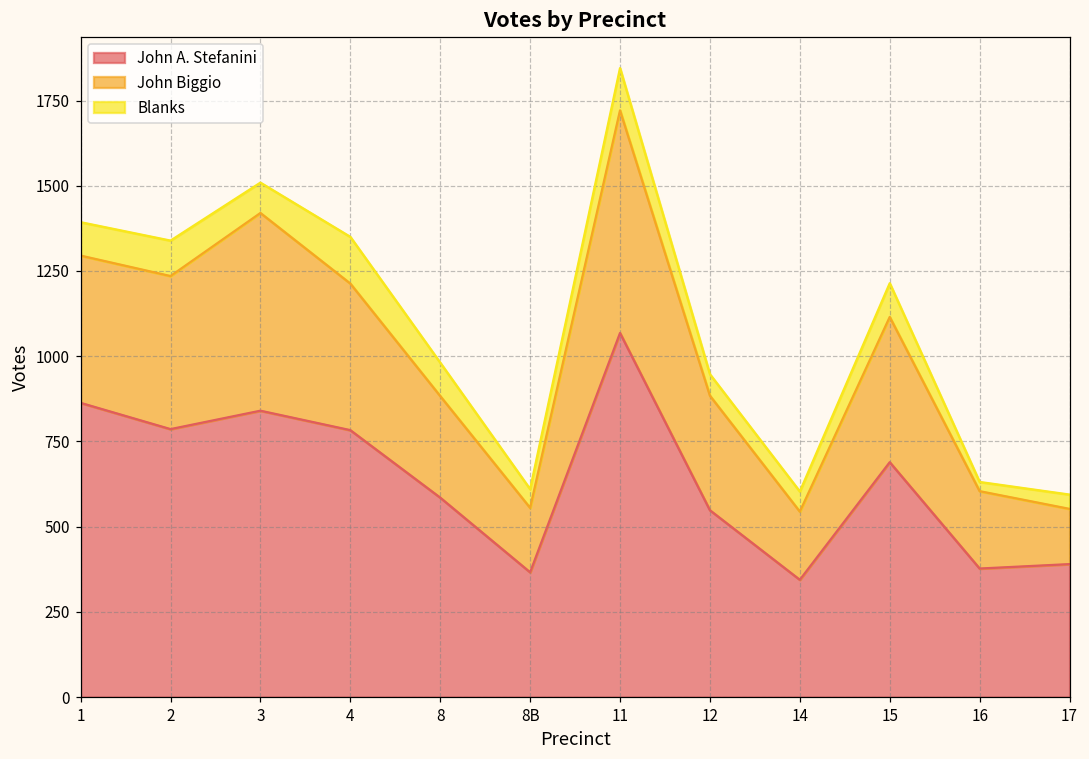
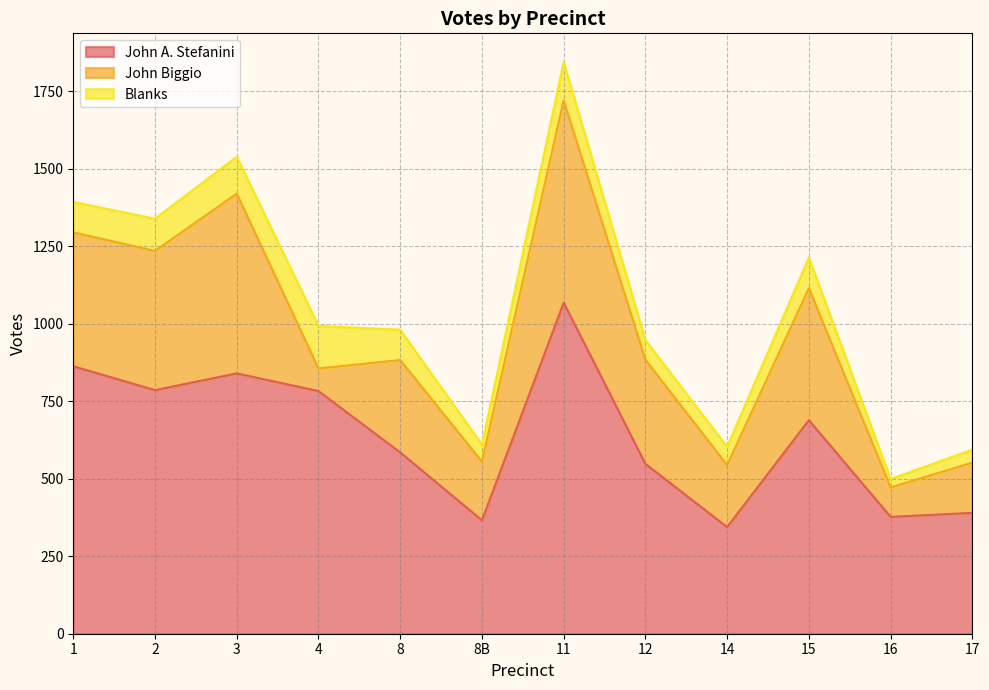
  {
    "John A. Stefanini": {
      "1": 860,
      "2": 790,
      "3": 840,
      "4": 780,
      "8": 590,
      "8B": 370,
      "11": 1070,
      "12": 550,
      "14": 340,
      "15": 690,
      "16": 380,
      "17": 390
    },
    "John Biggio": {
      "1": 430,
      "2": 450,
      "3": 580,
-     "4": 430,
+     "4": 70,
      "8": 300,
      "8B": 190,
      "11": 650,
      "12": 340,
      "14": 200,
      "15": 430,
-     "16": 230,
+     "16": 100,
      "17": 160
    },
    "Blanks": {
      "1": 100,
      "2": 100,
-     "3": 90,
+     "3": 120,
      "4": 140,
      "8": 100,
      "8B": 60,
      "11": 120,
      "12": 60,
      "14": 60,
      "15": 100,
      "16": 30,
      "17": 40
    }
  }
